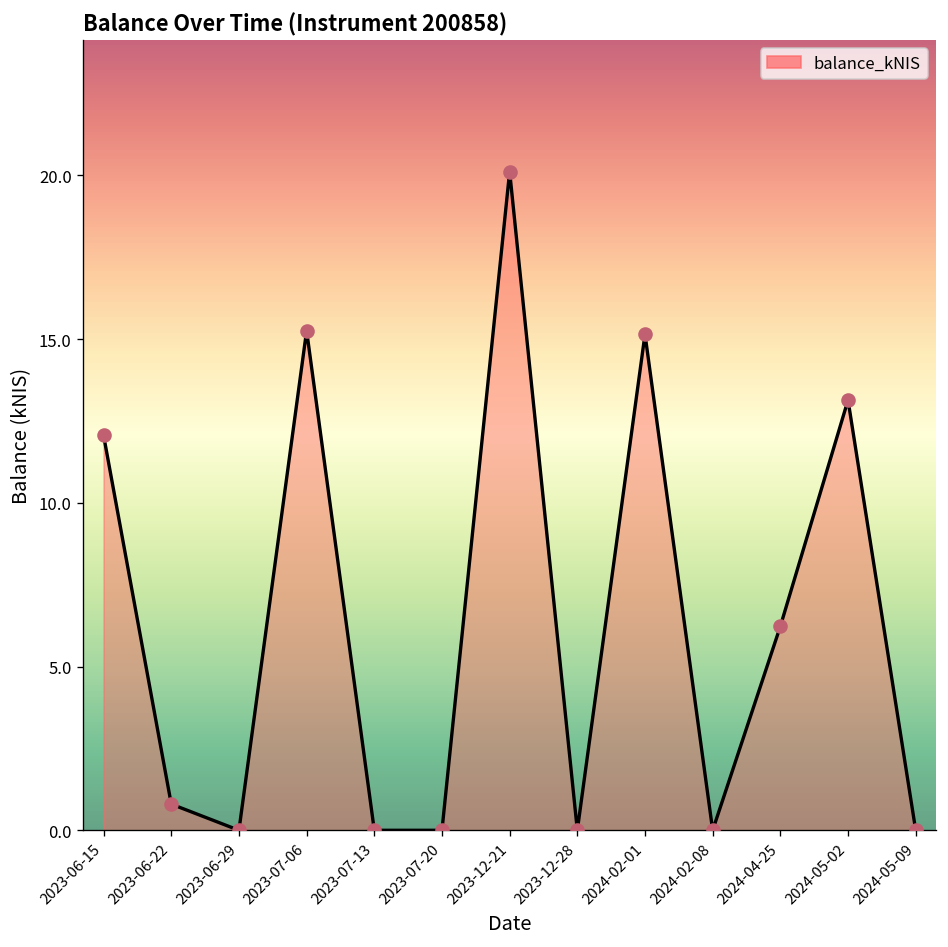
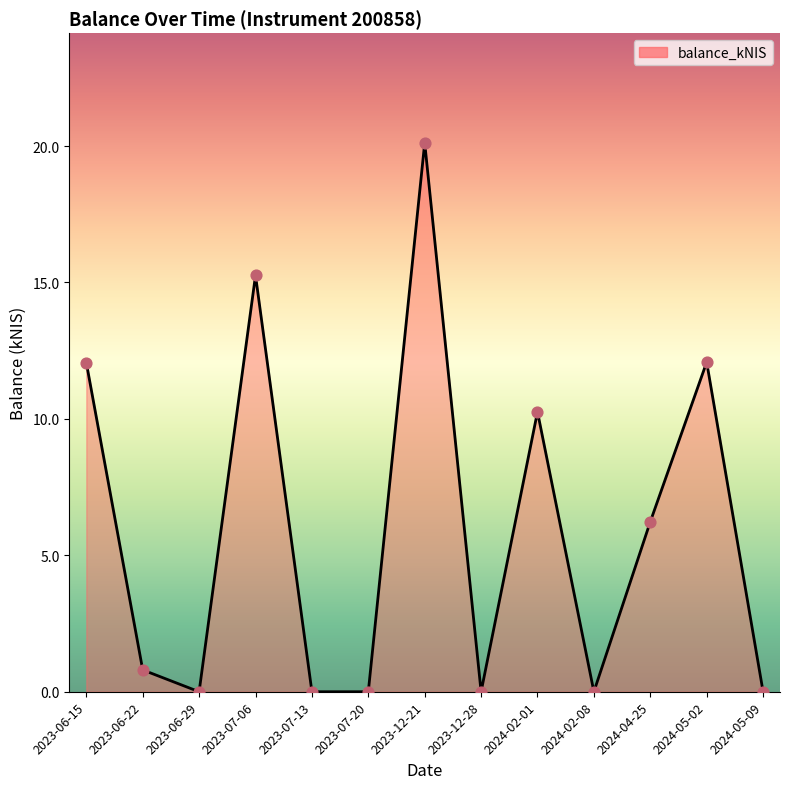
  {
    "2023-06-15": 12.1,
    "2023-06-22": 0.8,
    "2023-06-29": 0.0,
    "2023-07-06": 15.3,
    "2023-07-13": 0.0,
    "2023-07-20": 0.0,
    "2023-12-21": 20.1,
    "2023-12-28": 0.0,
-   "2024-02-01": 15.2,
+   "2024-02-01": 10.3,
    "2024-02-08": 0.0,
    "2024-04-25": 6.2,
-   "2024-05-02": 13.1,
+   "2024-05-02": 12.1,
    "2024-05-09": 0.0
  }
